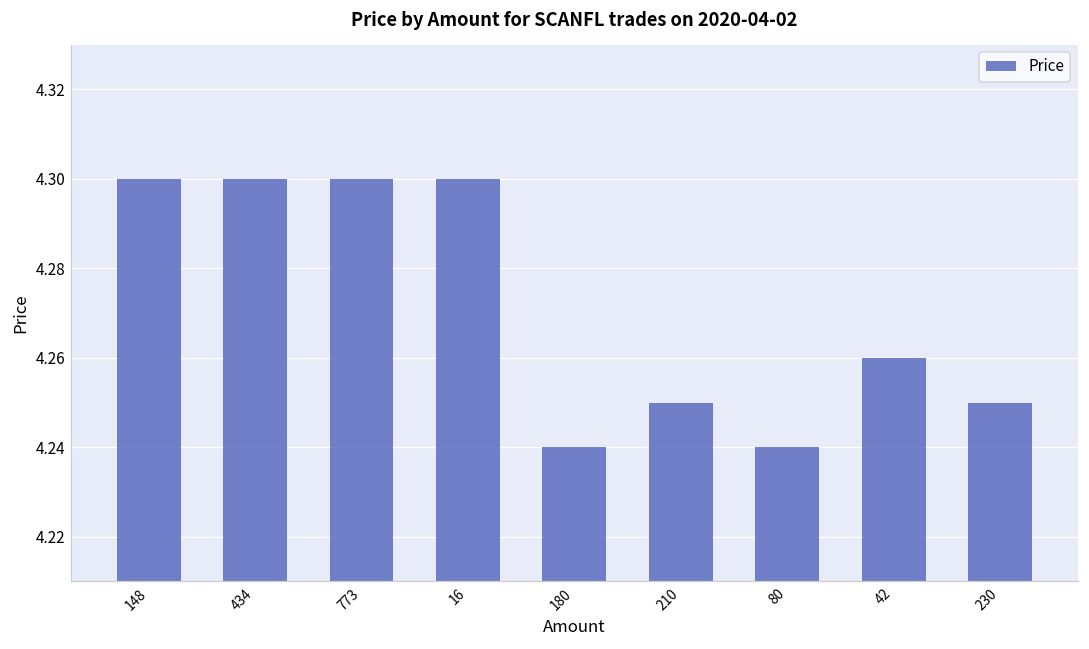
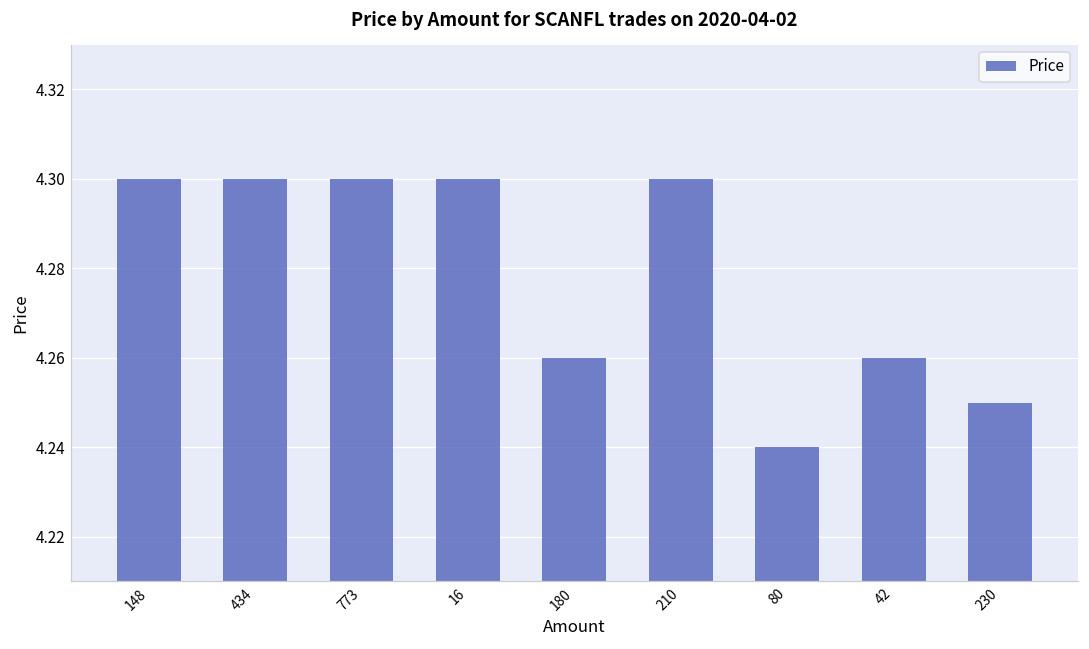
  {
    "148": 4.30,
    "434": 4.30,
    "773": 4.30,
    "16": 4.30,
-   "180": 4.24,
-   "210": 4.25,
+   "180": 4.26,
+   "210": 4.30,
    "80": 4.24,
    "42": 4.26,
    "230": 4.25
  }
